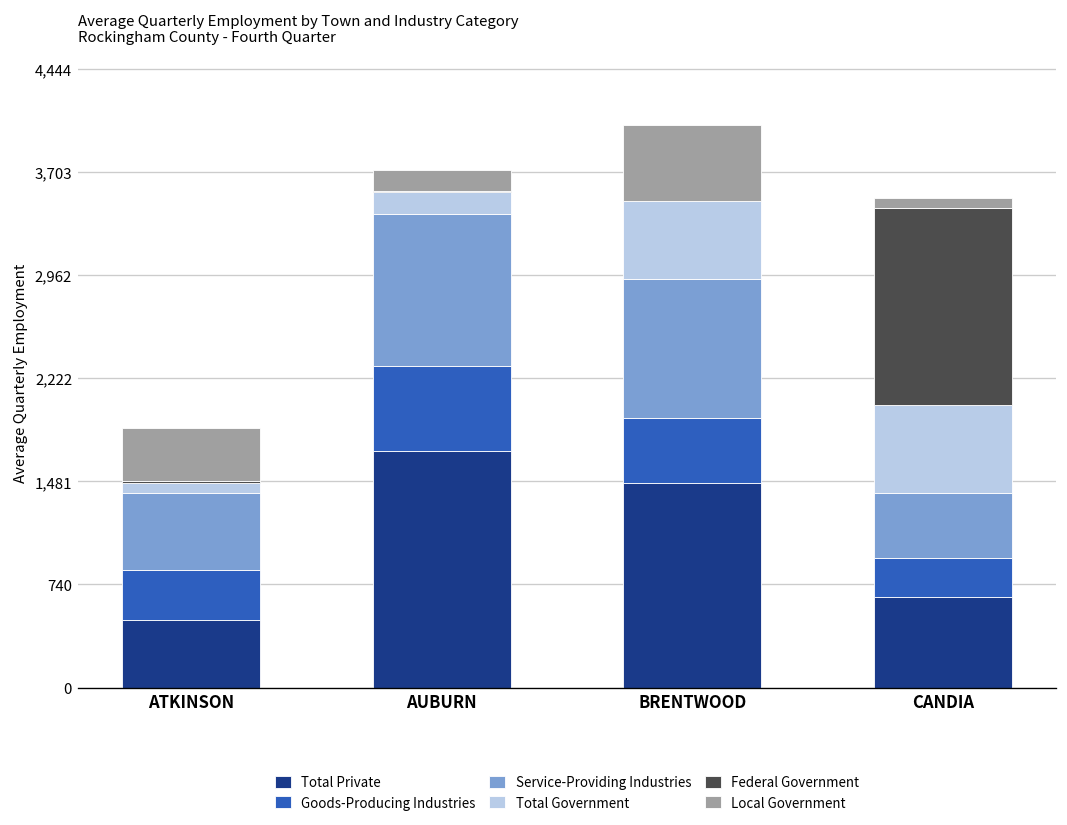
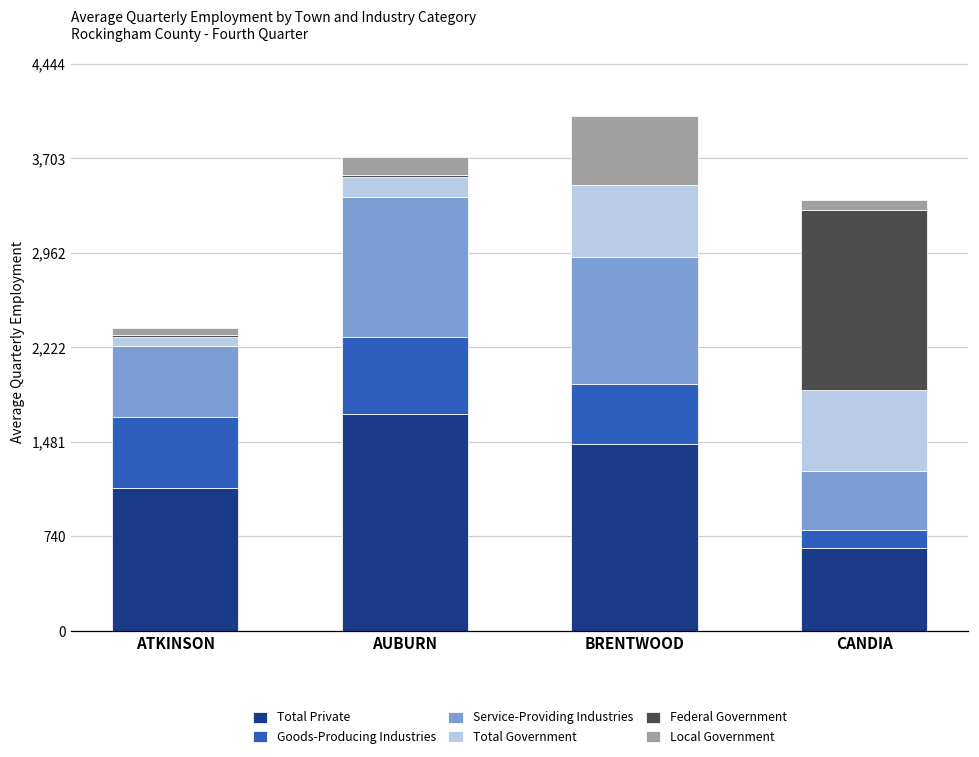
  {
    "Total Private": {
-     "ATKINSON": "490",
+     "ATKINSON": "1,120",
      "AUBURN": "1,700",
      "BRENTWOOD": "1,470",
      "CANDIA": "650"
    },
    "Goods-Producing Industries": {
-     "ATKINSON": "360",
+     "ATKINSON": "560",
      "AUBURN": "610",
      "BRENTWOOD": "470",
-     "CANDIA": "280"
+     "CANDIA": "140"
    },
    "Service-Providing Industries": {
      "ATKINSON": "560",
      "AUBURN": "1,090",
      "BRENTWOOD": "1,000",
      "CANDIA": "460"
    },
    "Total Government": {
      "ATKINSON": "70",
      "AUBURN": "160",
      "BRENTWOOD": "560",
      "CANDIA": "640"
    },
    "Federal Government": {
      "BRENTWOOD": "0",
      "CANDIA": "1,410"
    },
    "Local Government": {
-     "ATKINSON": "380",
+     "ATKINSON": "60",
      "AUBURN": "150",
      "BRENTWOOD": "550",
      "CANDIA": "80"
    }
  }
